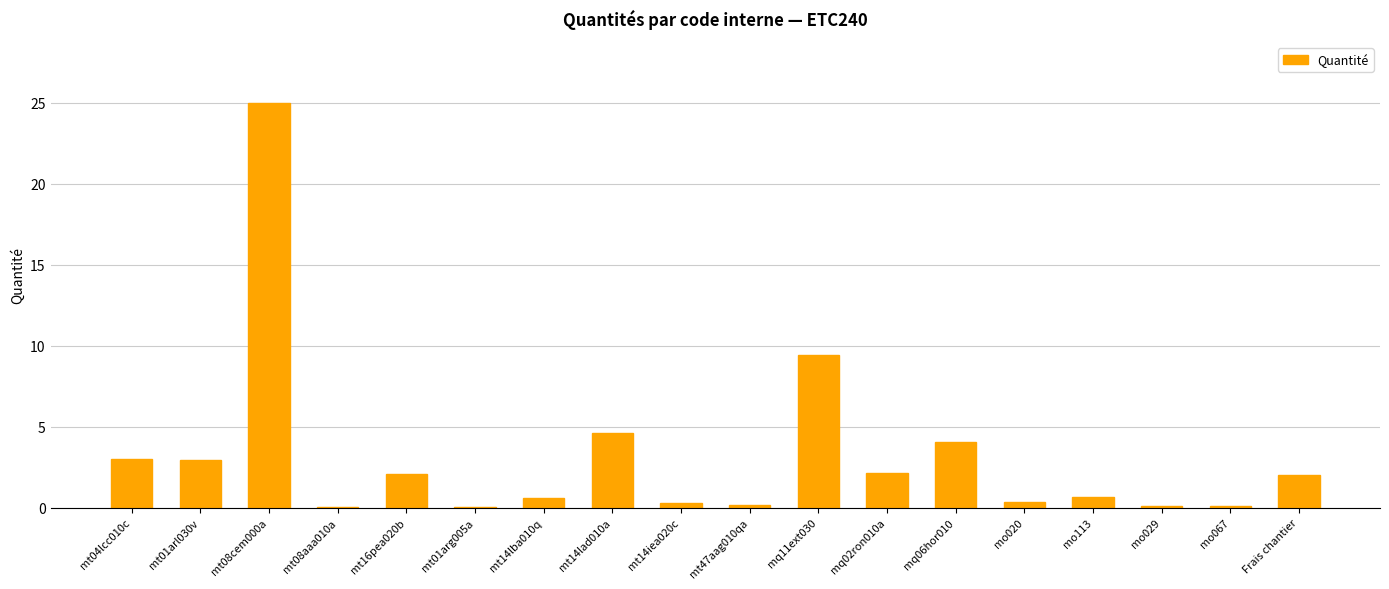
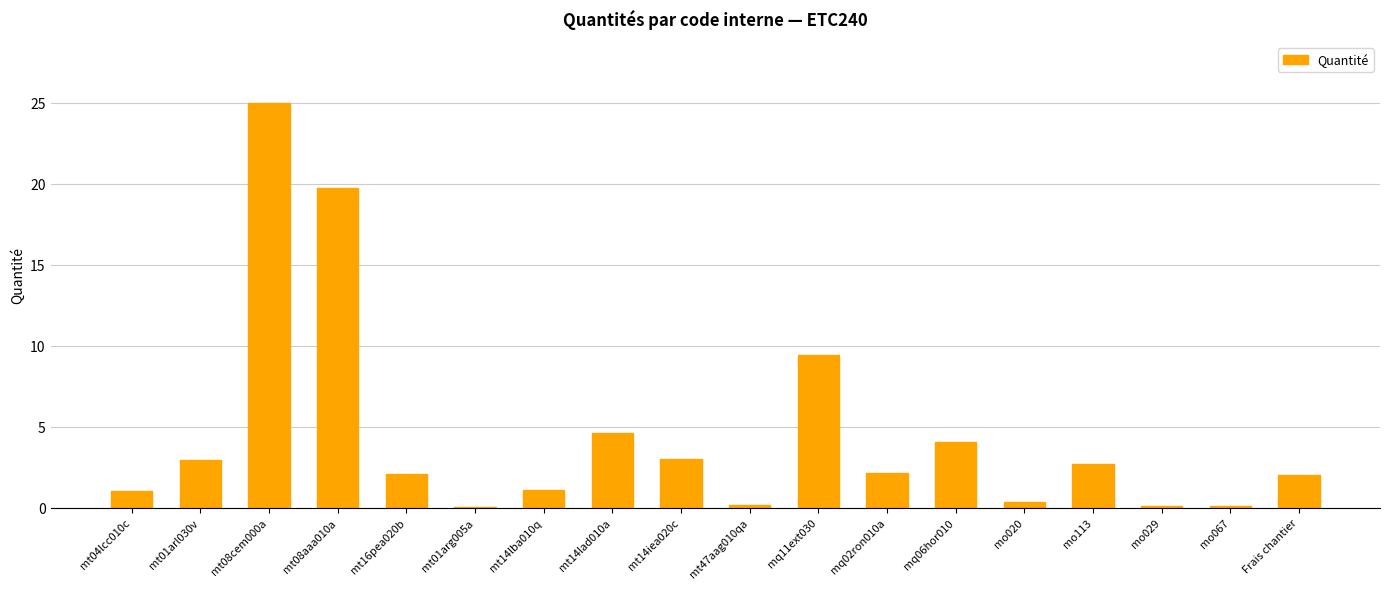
  {
-   "mt04lcc010c": 3,
+   "mt04lcc010c": 1,
    "mt01arl030v": 2.9,
    "mt08cem000a": 25.0,
-   "mt08aaa010a": 0.0,
+   "mt08aaa010a": 19.7,
    "mt16pea020b": 2.1,
-   "mt14lba010q": 0.6,
+   "mt14lba010q": 1.1,
    "mt14lad010a": 4.6,
-   "mt14iea020c": 0.3,
+   "mt14iea020c": 3.0,
    "mt47aag010qa": 0.2,
    "mq11ext030": 9.4,
    "mq02ron010a": 2.1,
    "mq06hor010": 4.0,
    "mo020": 0.3,
-   "mo113": 0.7,
+   "mo113": 2.7,
    "Frais chantier": 2.0
  }
